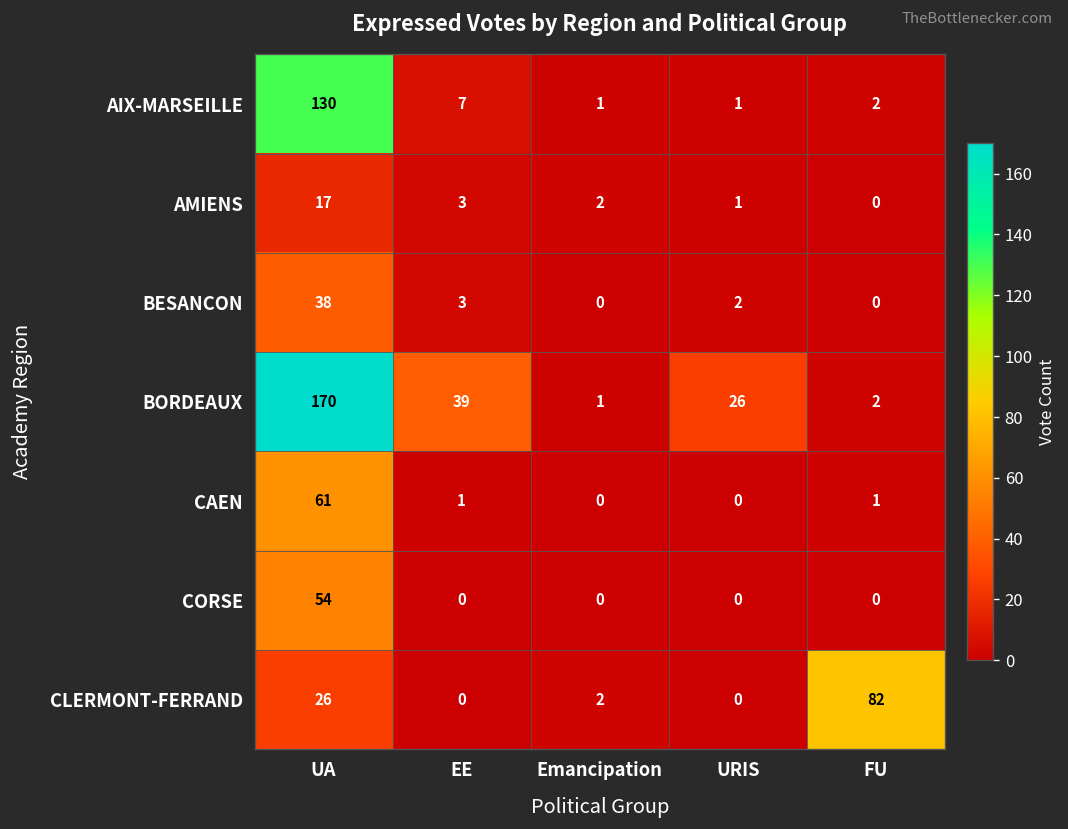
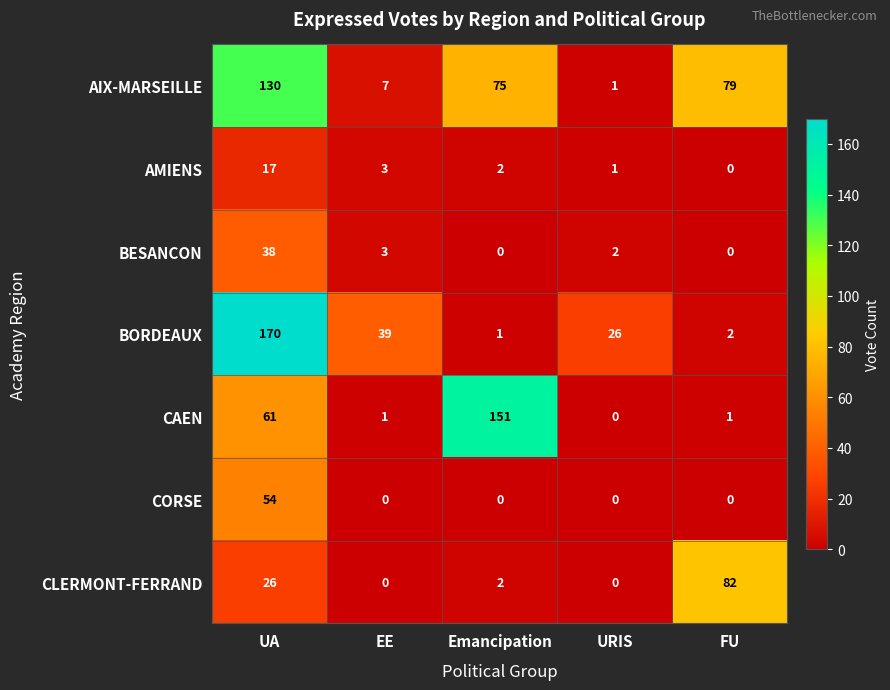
  {
    "AIX-MARSEILLE": {
      "UA": 130,
      "EE": 7,
-     "Emancipation": 1,
+     "Emancipation": 75,
      "URIS": 1,
-     "FU": 2
+     "FU": 79
    },
    "AMIENS": {
      "UA": 17,
      "EE": 3,
      "Emancipation": 2,
      "URIS": 1,
      "FU": 0
    },
    "BESANCON": {
      "UA": 38,
      "EE": 3,
      "Emancipation": 0,
      "URIS": 2,
      "FU": 0
    },
    "BORDEAUX": {
      "UA": 170,
      "EE": 39,
      "Emancipation": 1,
      "URIS": 26,
      "FU": 2
    },
    "CAEN": {
      "UA": 61,
      "EE": 1,
-     "Emancipation": 0,
+     "Emancipation": 151,
      "URIS": 0,
      "FU": 1
    },
    "CORSE": {
      "UA": 54,
      "EE": 0,
      "Emancipation": 0,
      "URIS": 0,
      "FU": 0
    },
    "CLERMONT-FERRAND": {
      "UA": 26,
      "EE": 0,
      "Emancipation": 2,
      "URIS": 0,
      "FU": 82
    }
  }
